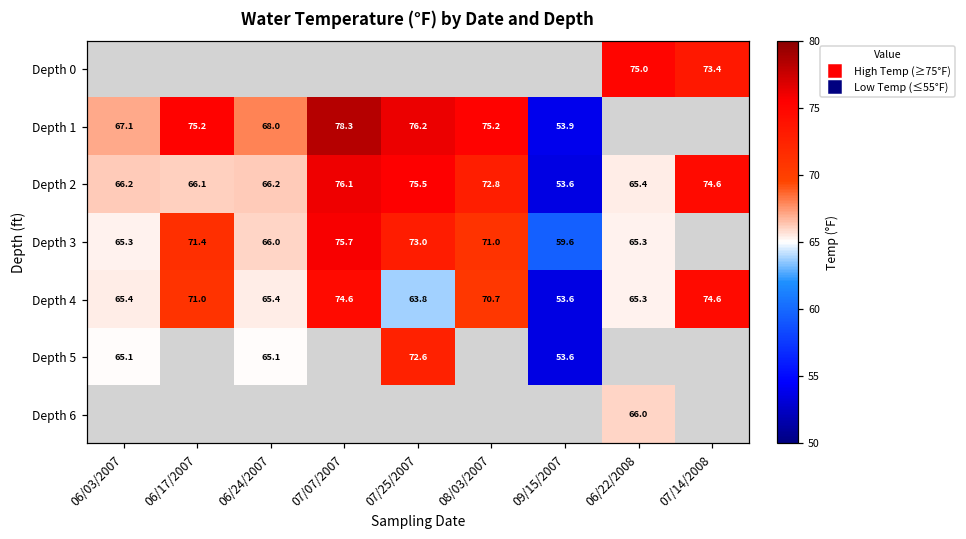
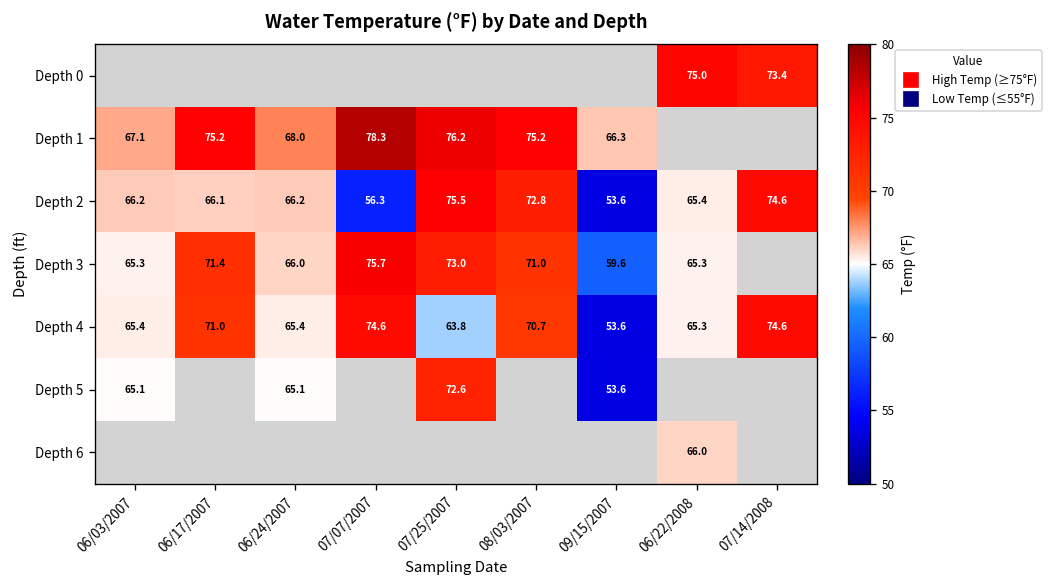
  {
    "Depth 0": {
      "06/22/2008": 75.0,
      "07/14/2008": 73.4
    },
    "Depth 1": {
      "06/03/2007": 67.1,
      "06/17/2007": 75.2,
      "06/24/2007": 68.0,
      "07/07/2007": 78.3,
      "07/25/2007": 76.2,
      "08/03/2007": 75.2,
-     "09/15/2007": 53.9
+     "09/15/2007": 66.3
    },
    "Depth 2": {
      "06/03/2007": 66.2,
      "06/17/2007": 66.1,
      "06/24/2007": 66.2,
-     "07/07/2007": 76.1,
+     "07/07/2007": 56.3,
      "07/25/2007": 75.5,
      "08/03/2007": 72.8,
      "09/15/2007": 53.6,
      "06/22/2008": 65.4,
      "07/14/2008": 74.6
    },
    "Depth 3": {
      "06/03/2007": 65.3,
      "06/17/2007": 71.4,
      "06/24/2007": 66.0,
      "07/07/2007": 75.7,
      "07/25/2007": 73.0,
      "08/03/2007": 71.0,
      "09/15/2007": 59.6,
      "06/22/2008": 65.3
    },
    "Depth 4": {
      "06/03/2007": 65.4,
      "06/17/2007": 71.0,
      "06/24/2007": 65.4,
      "07/07/2007": 74.6,
      "07/25/2007": 63.8,
      "08/03/2007": 70.7,
      "09/15/2007": 53.6,
      "06/22/2008": 65.3,
      "07/14/2008": 74.6
    },
    "Depth 5": {
      "06/03/2007": 65.1,
      "06/24/2007": 65.1,
      "07/25/2007": 72.6,
      "09/15/2007": 53.6
    },
    "Depth 6": {
      "06/22/2008": 66.0
    }
  }
